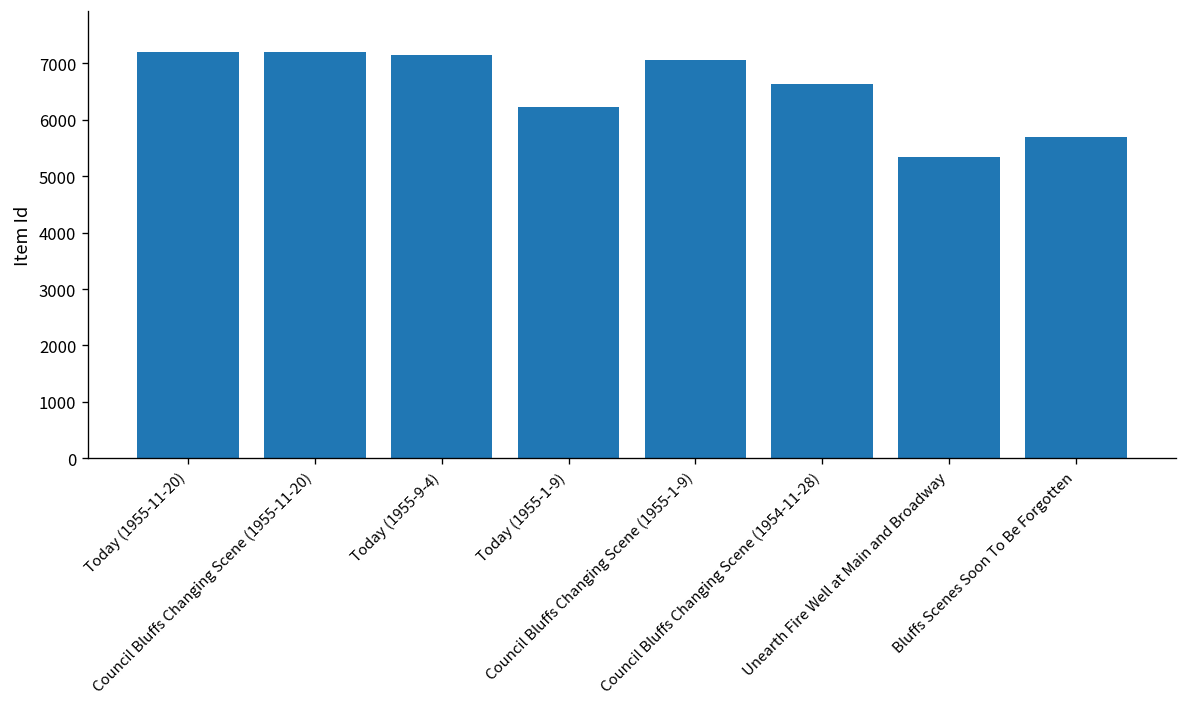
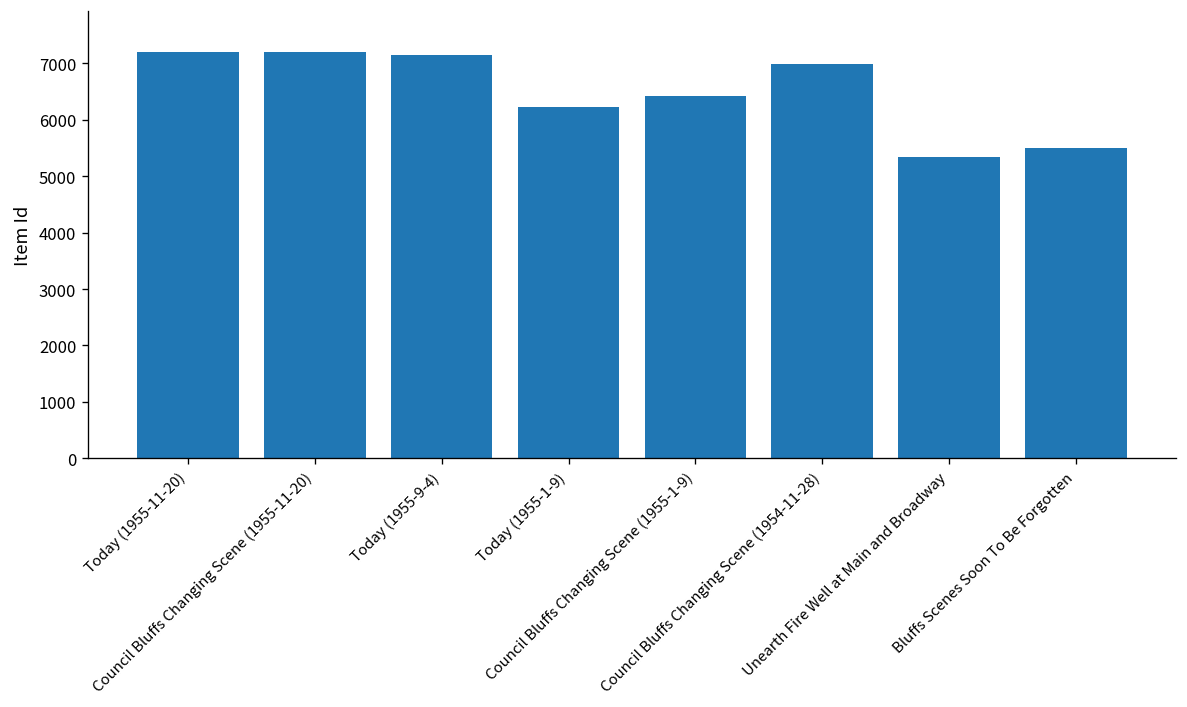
  {
    "Today (1955-11-20)": 7200,
    "Council Bluffs Changing Scene (1955-11-20)": 7200,
    "Today (1955-9-4)": 7200,
    "Today (1955-1-9)": 6200,
-   "Council Bluffs Changing Scene (1955-1-9)": 7100,
-   "Council Bluffs Changing Scene (1954-11-28)": 6600,
+   "Council Bluffs Changing Scene (1955-1-9)": 6400,
+   "Council Bluffs Changing Scene (1954-11-28)": 7000,
    "Unearth Fire Well at Main and Broadway": 5300,
-   "Bluffs Scenes Soon To Be Forgotten": 5700
+   "Bluffs Scenes Soon To Be Forgotten": 5500
  }
